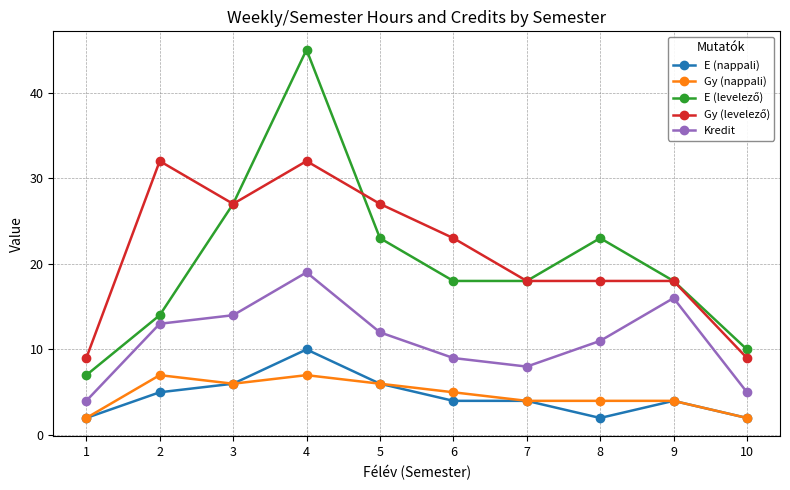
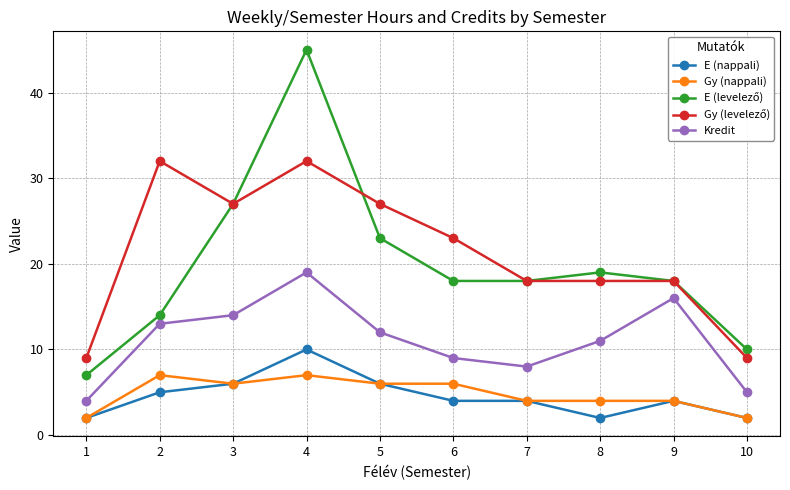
  {
    "E (nappali)": {
      "2": 5,
      "4": 10,
      "6": 4,
      "8": 2
    },
    "Gy (nappali)": {
      "2": 7,
      "4": 7,
-     "6": 5,
+     "6": 6,
      "8": 4
    },
    "E (levelező)": {
      "1": 7,
      "2": 14,
      "4": 45,
      "5": 23,
      "6": 18,
-     "8": 23,
+     "8": 19,
      "10": 10
    },
    "Gy (levelező)": {
      "1": 9,
      "2": 32,
      "4": 32,
      "5": 27,
      "6": 23,
      "8": 18,
      "10": 9
    },
    "Kredit": {
      "1": 4,
      "2": 13,
      "3": 14,
      "4": 19,
      "5": 12,
      "6": 9,
      "7": 8,
      "8": 11,
      "9": 16,
      "10": 5
    }
  }
